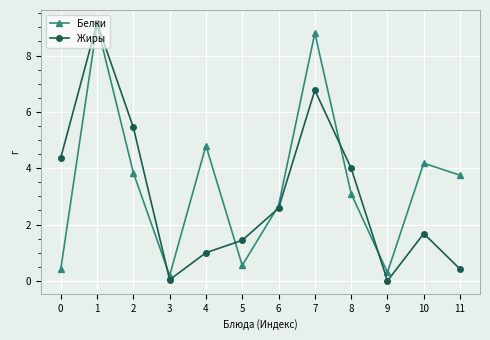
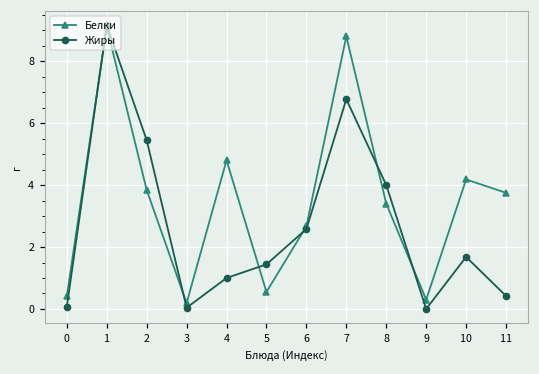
  {
    "Белки": {
      "0": 0.4,
      "2": 3.8,
      "3": 0.2,
      "4": 4.8,
      "5": 0.6,
      "7": 8.8,
-     "8": 3.1,
+     "8": 3.4,
      "9": 0.3,
      "10": 4.2,
      "11": 3.8
    },
    "Жиры": {
-     "0": 4.4,
+     "0": 0.1,
      "2": 5.5,
      "3": 0.0,
      "4": 1.0,
      "5": 1.4,
      "7": 6.8,
      "8": 4.0,
      "9": 0.0,
      "10": 1.7,
      "11": 0.4
    }
  }
